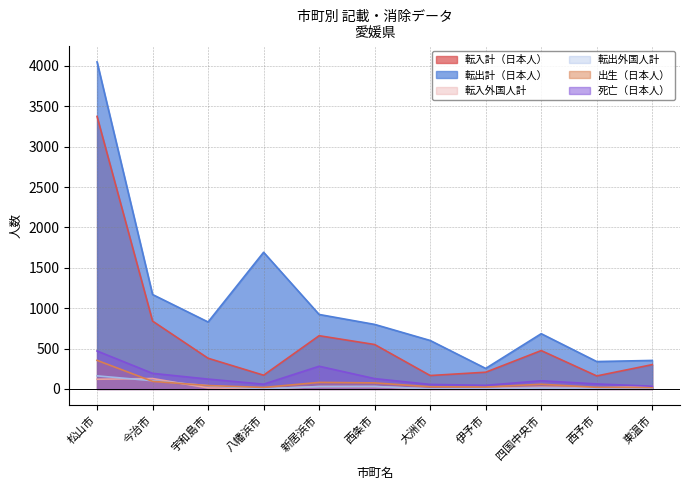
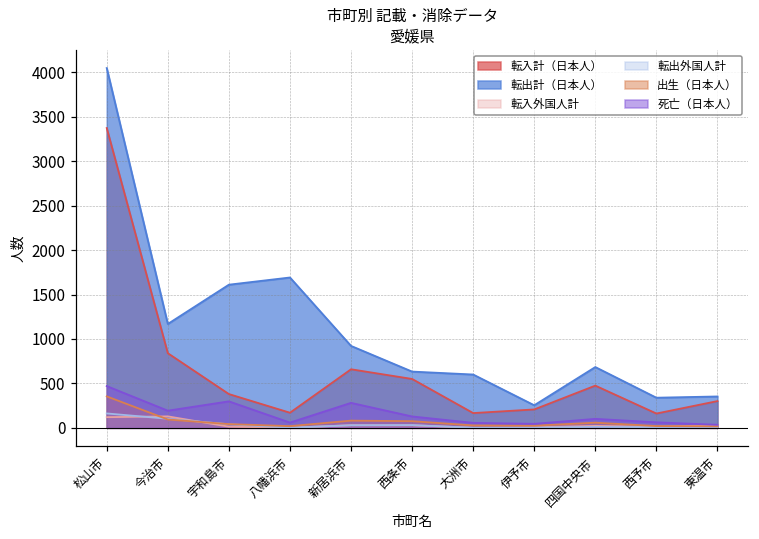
  {
    "転出計（日本人）": {
      "松山市": 4000,
      "今治市": 1200,
-     "宇和島市": 800,
+     "宇和島市": 1600,
      "八幡浜市": 1700,
      "新居浜市": 900,
-     "西条市": 800,
+     "西条市": 600,
      "大洲市": 600,
      "伊予市": 300,
      "四国中央市": 700,
      "西予市": 300,
      "東温市": 400
    },
    "死亡（日本人）": {
      "松山市": 500,
      "今治市": 200,
-     "宇和島市": 100,
+     "宇和島市": 300,
      "八幡浜市": 100,
      "新居浜市": 300,
      "西条市": 100,
      "四国中央市": 100,
      "西予市": 100
    }
  }
